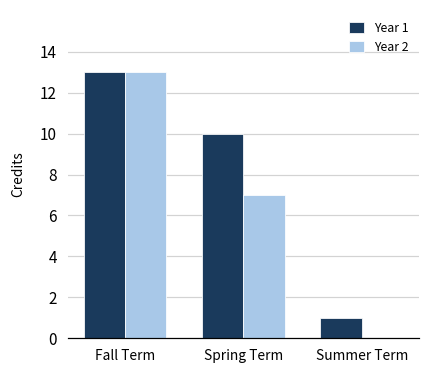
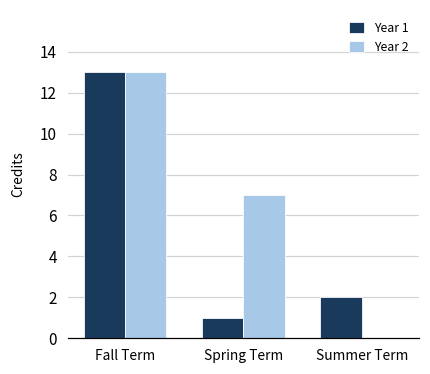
  {
    "Year 1": {
      "Fall Term": 13,
-     "Spring Term": 10,
-     "Summer Term": 1
+     "Spring Term": 1,
+     "Summer Term": 2
    },
    "Year 2": {
      "Fall Term": 13,
      "Spring Term": 7,
      "Summer Term": 0
    }
  }
